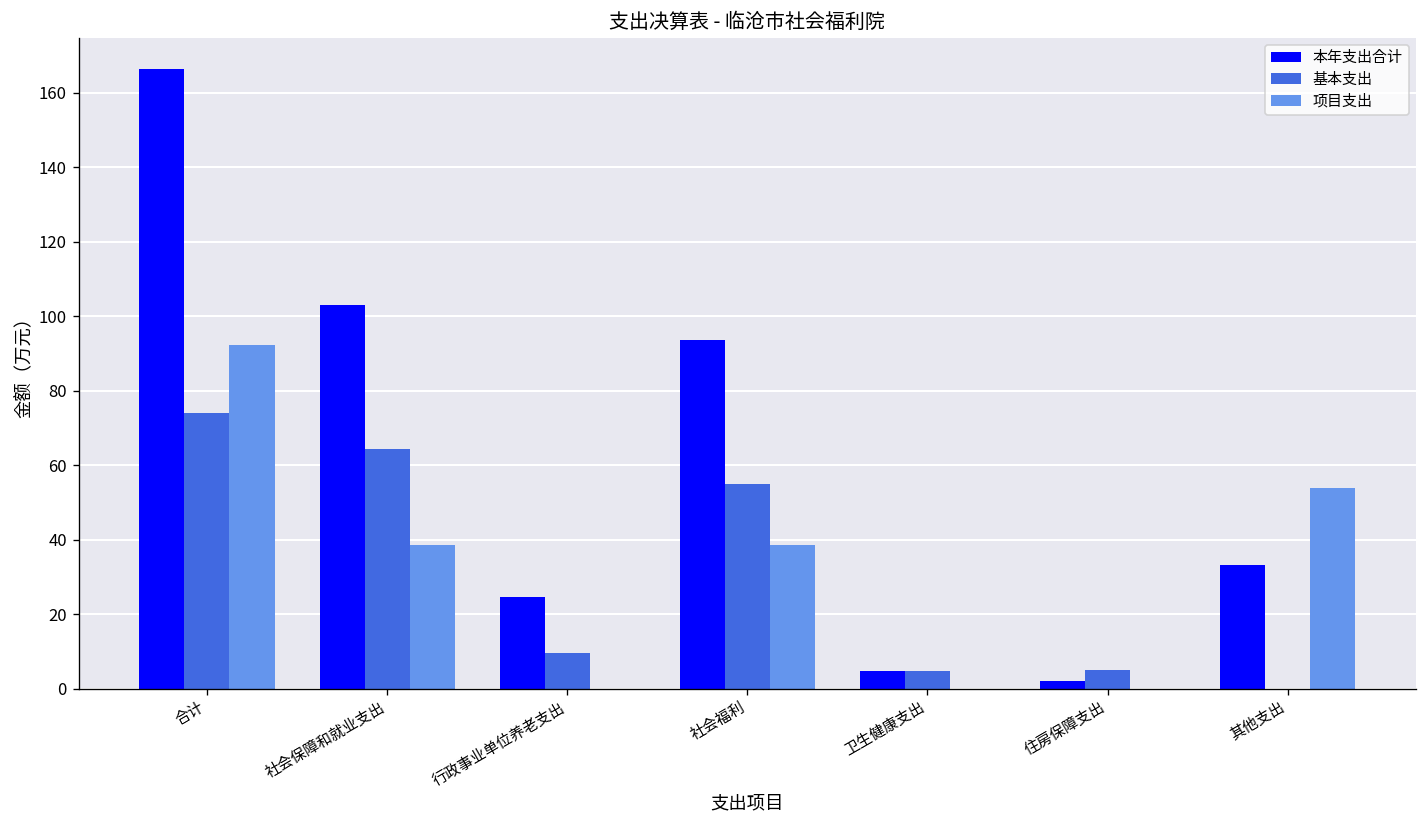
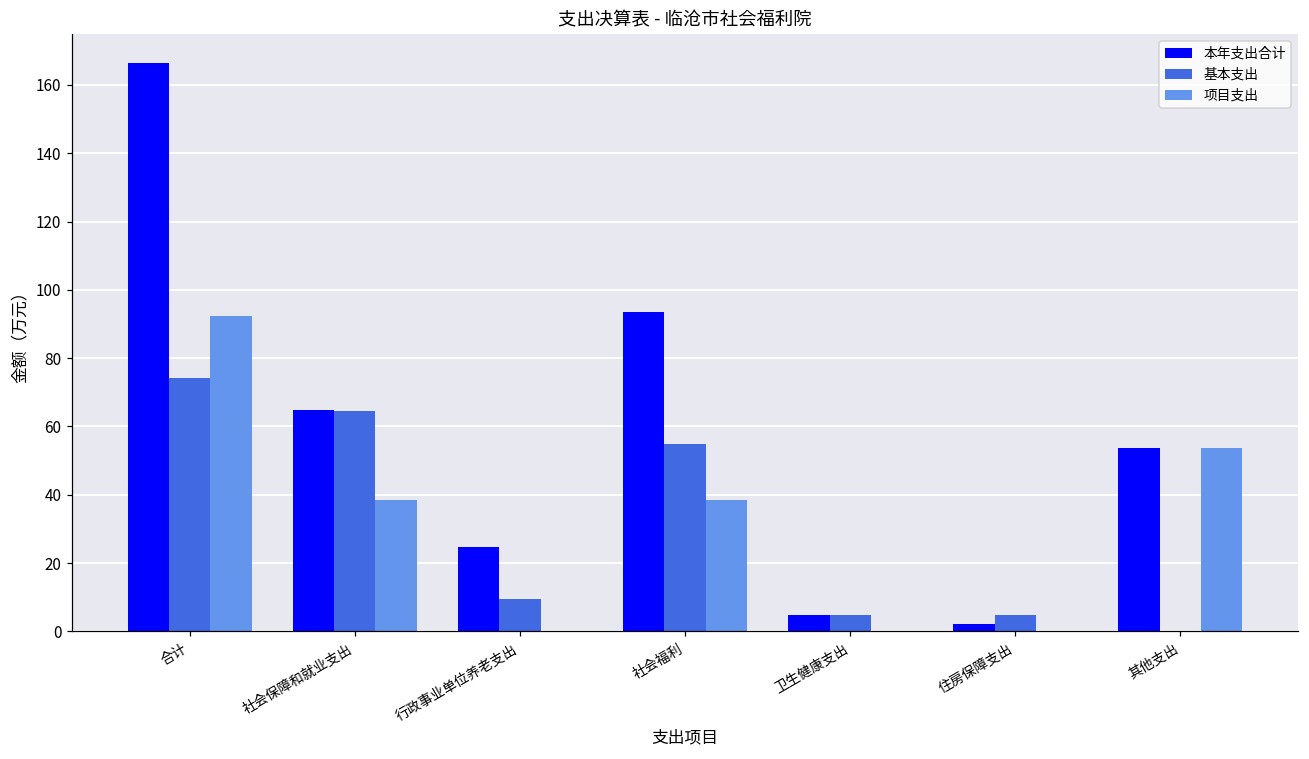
  {
    "本年支出合计": {
      "合计": 166,
-     "社会保障和就业支出": 103,
+     "社会保障和就业支出": 65,
      "行政事业单位养老支出": 25,
      "社会福利": 94,
      "卫生健康支出": 5,
      "住房保障支出": 2,
-     "其他支出": 33
+     "其他支出": 54
    }
  }
